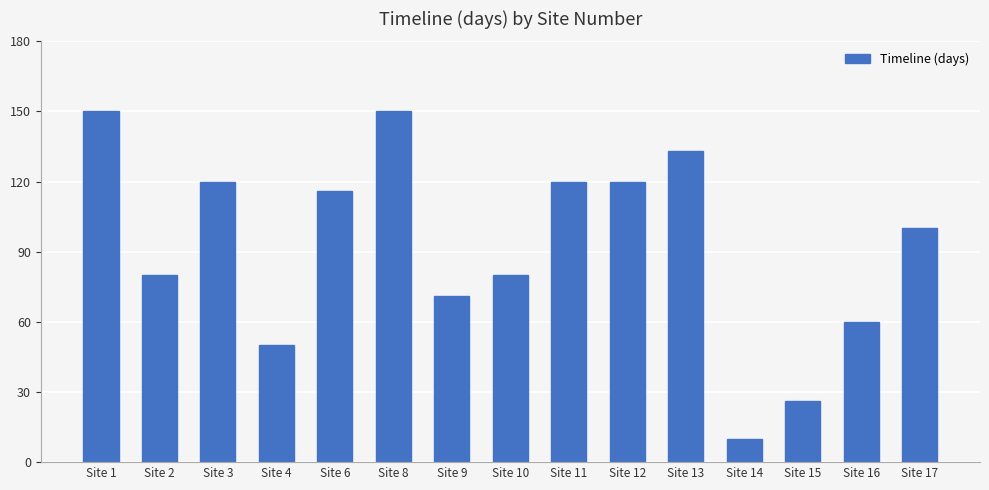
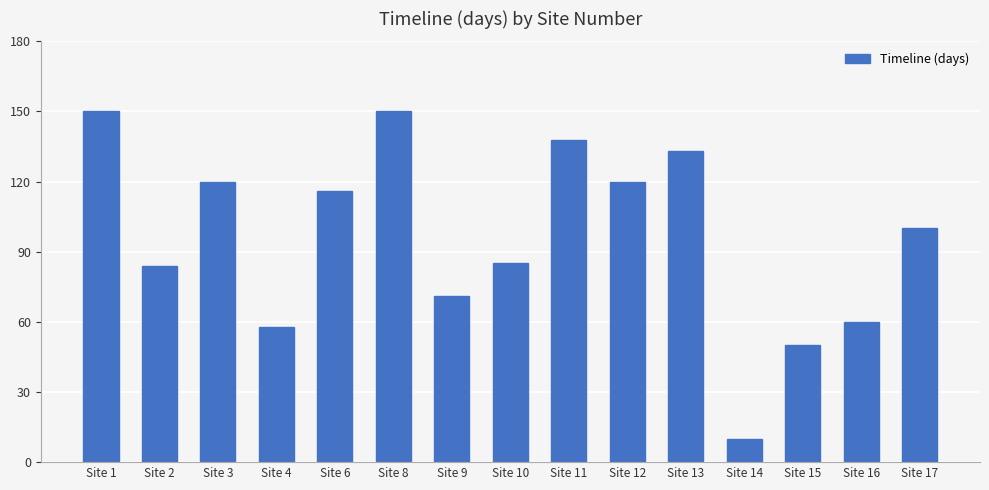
  {
    "Site 1": 150,
-   "Site 2": 80,
+   "Site 2": 84,
    "Site 3": 120,
-   "Site 4": 50,
+   "Site 4": 58,
    "Site 6": 116,
    "Site 8": 150,
    "Site 9": 71,
-   "Site 10": 80,
-   "Site 11": 120,
+   "Site 10": 85,
+   "Site 11": 138,
    "Site 12": 120,
    "Site 13": 133,
    "Site 14": 10,
-   "Site 15": 26,
+   "Site 15": 50,
    "Site 16": 60,
    "Site 17": 100
  }
